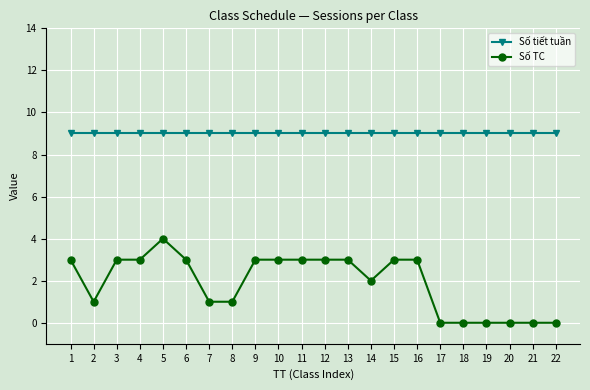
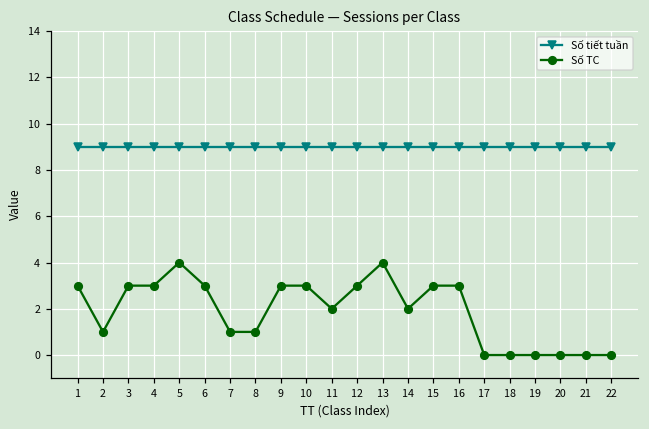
  {
    "Số tiết tuần": {
      "1": 9,
      "2": 9,
      "3": 9,
      "4": 9,
      "5": 9,
      "6": 9,
      "7": 9,
      "8": 9,
      "9": 9,
      "10": 9,
      "11": 9,
      "12": 9,
      "13": 9,
      "14": 9,
      "15": 9,
      "16": 9,
      "17": 9,
      "18": 9,
      "19": 9,
      "20": 9,
      "21": 9,
      "22": 9
    },
    "Số TC": {
      "1": 3,
      "2": 1,
      "3": 3,
      "4": 3,
      "5": 4,
      "6": 3,
      "7": 1,
      "8": 1,
      "9": 3,
      "10": 3,
-     "11": 3,
+     "11": 2,
      "12": 3,
-     "13": 3,
+     "13": 4,
      "14": 2,
      "15": 3,
      "16": 3,
      "17": 0,
      "18": 0,
      "19": 0,
      "20": 0,
      "21": 0,
      "22": 0
    }
  }
